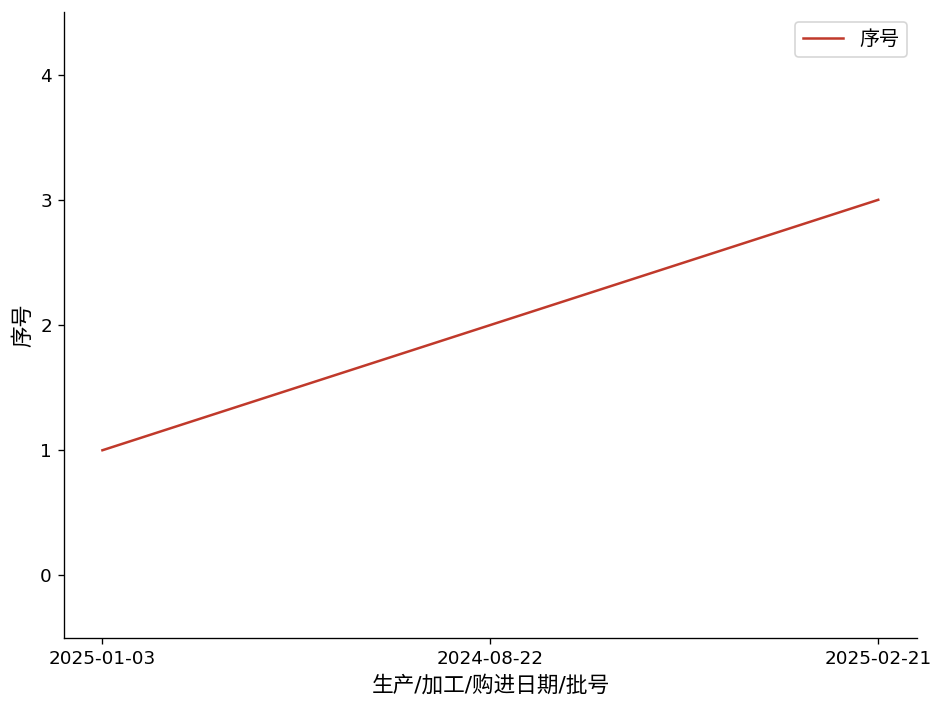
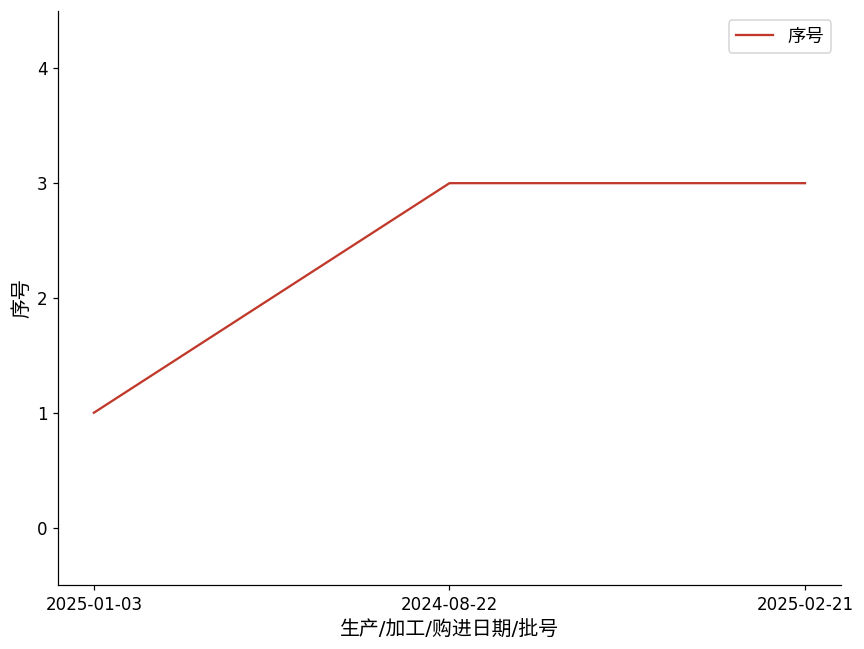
  {
    "2025-01-03": 1,
-   "2024-08-22": 2,
+   "2024-08-22": 3,
    "2025-02-21": 3
  }
